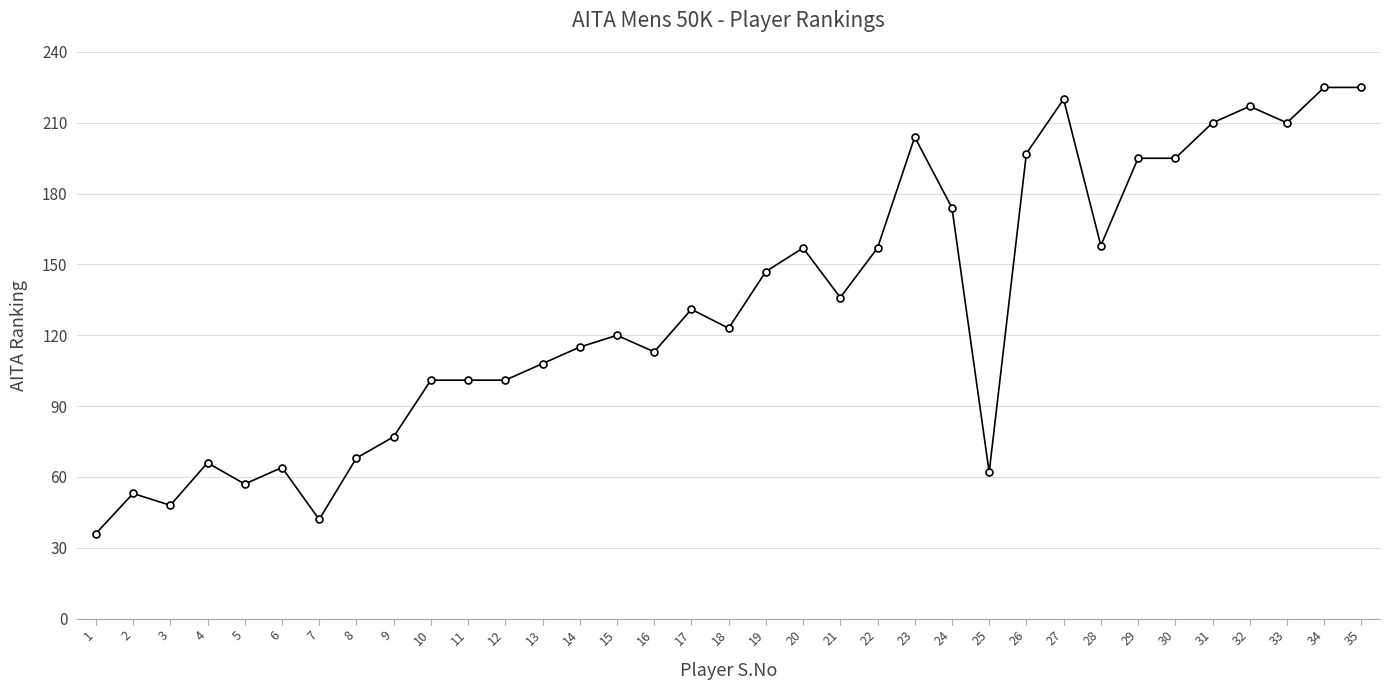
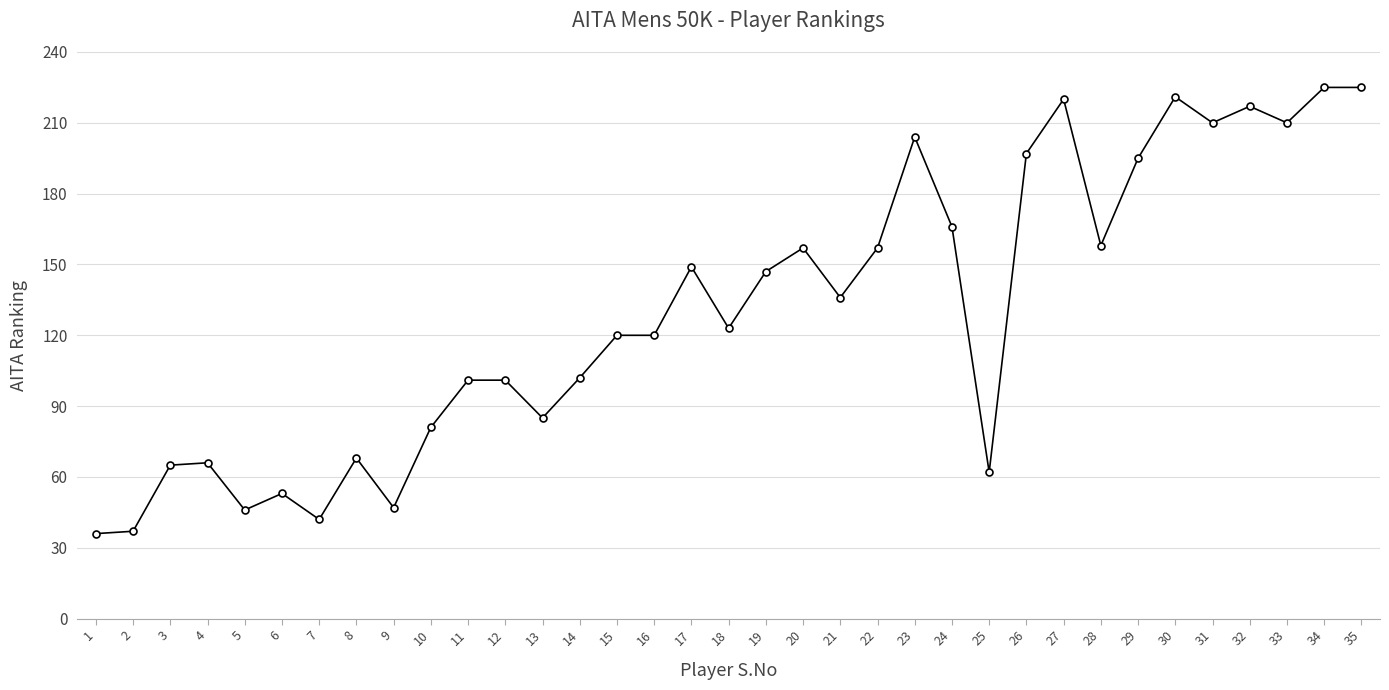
  {
    "1": 36,
-   "2": 53,
-   "3": 48,
+   "2": 37,
+   "3": 65,
    "4": 66,
-   "5": 57,
-   "6": 64,
+   "5": 46,
+   "6": 53,
    "7": 42,
    "8": 68,
-   "9": 77,
-   "10": 101,
+   "9": 47,
+   "10": 81,
    "11": 101,
    "12": 101,
-   "13": 108,
-   "14": 115,
+   "13": 85,
+   "14": 102,
    "15": 120,
-   "16": 113,
-   "17": 131,
+   "16": 120,
+   "17": 149,
    "18": 123,
    "19": 147,
    "20": 157,
    "21": 136,
    "22": 157,
    "23": 204,
-   "24": 174,
+   "24": 166,
    "25": 62,
    "26": 197,
    "27": 220,
    "28": 158,
    "29": 195,
-   "30": 195,
+   "30": 221,
    "31": 210,
    "32": 217,
    "33": 210,
    "34": 225,
    "35": 225
  }
